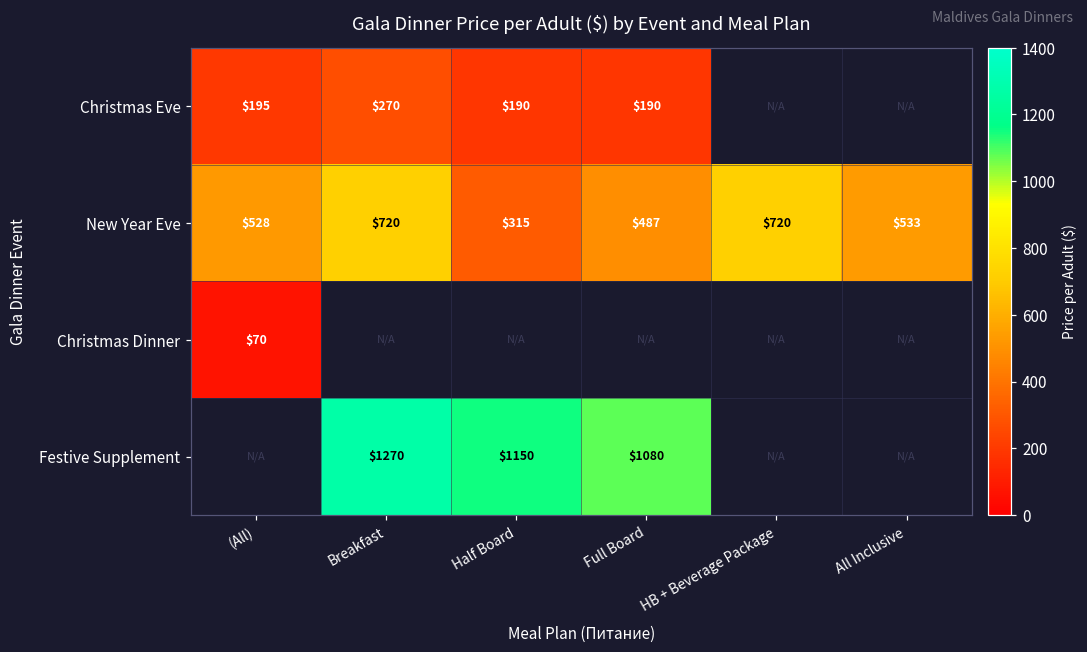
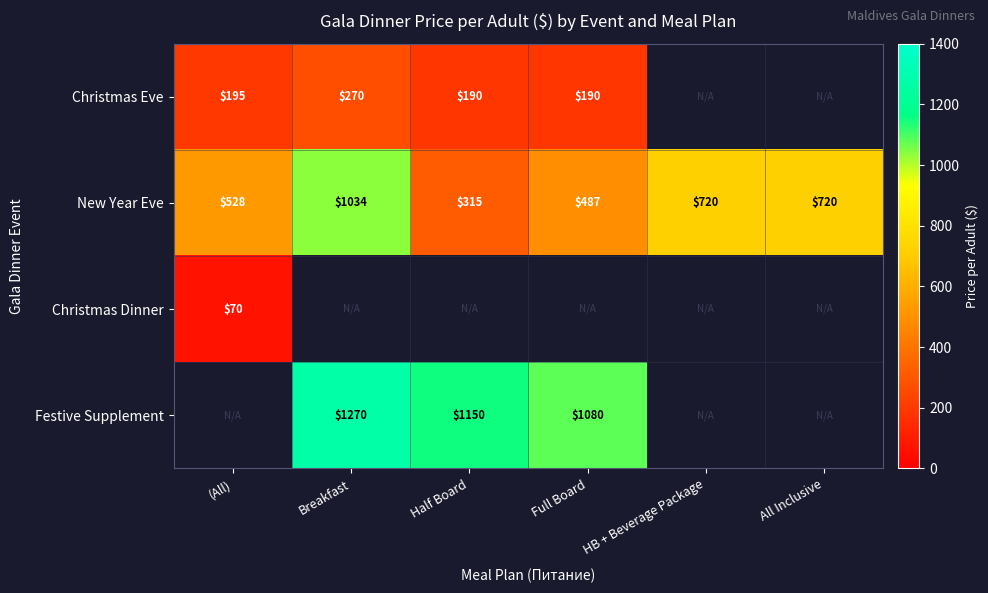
  {
    "Christmas Eve": {
      "(All)": "$195",
      "Breakfast": "$270",
      "Half Board": "$190",
      "Full Board": "$190"
    },
    "New Year Eve": {
      "(All)": "$528",
-     "Breakfast": "$720",
+     "Breakfast": "$1034",
      "Half Board": "$315",
      "Full Board": "$487",
      "HB + Beverage Package": "$720",
-     "All Inclusive": "$533"
+     "All Inclusive": "$720"
    },
    "Christmas Dinner": {
      "(All)": "$70"
    },
    "Festive Supplement": {
      "Breakfast": "$1270",
      "Half Board": "$1150",
      "Full Board": "$1080"
    }
  }
